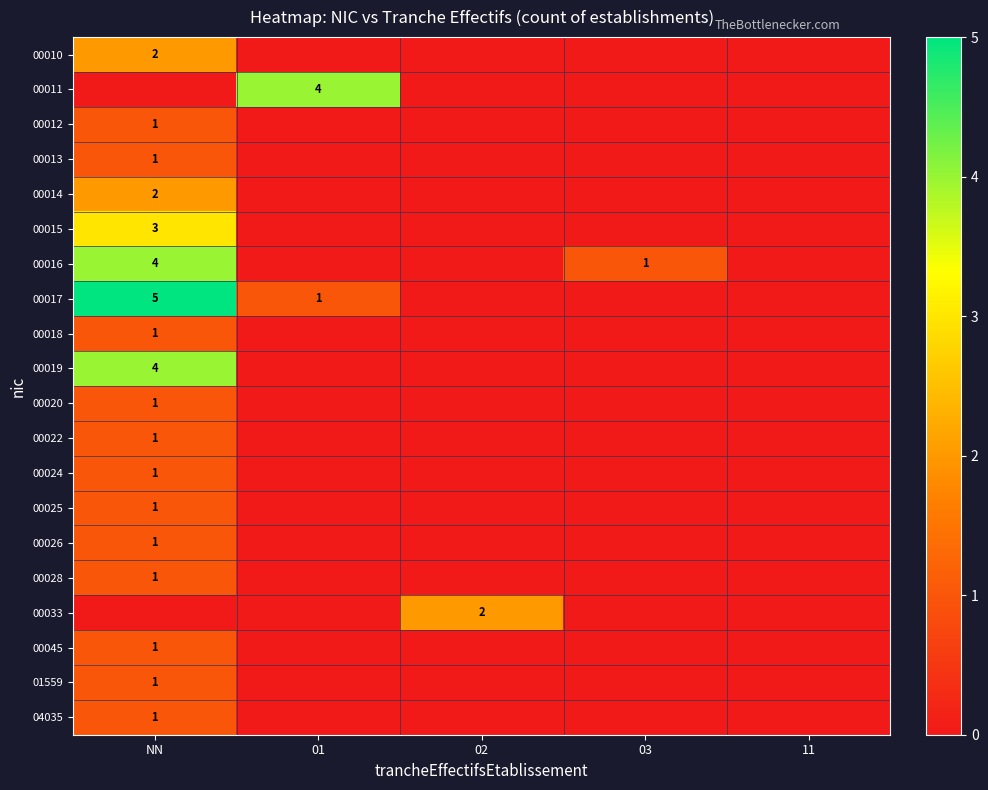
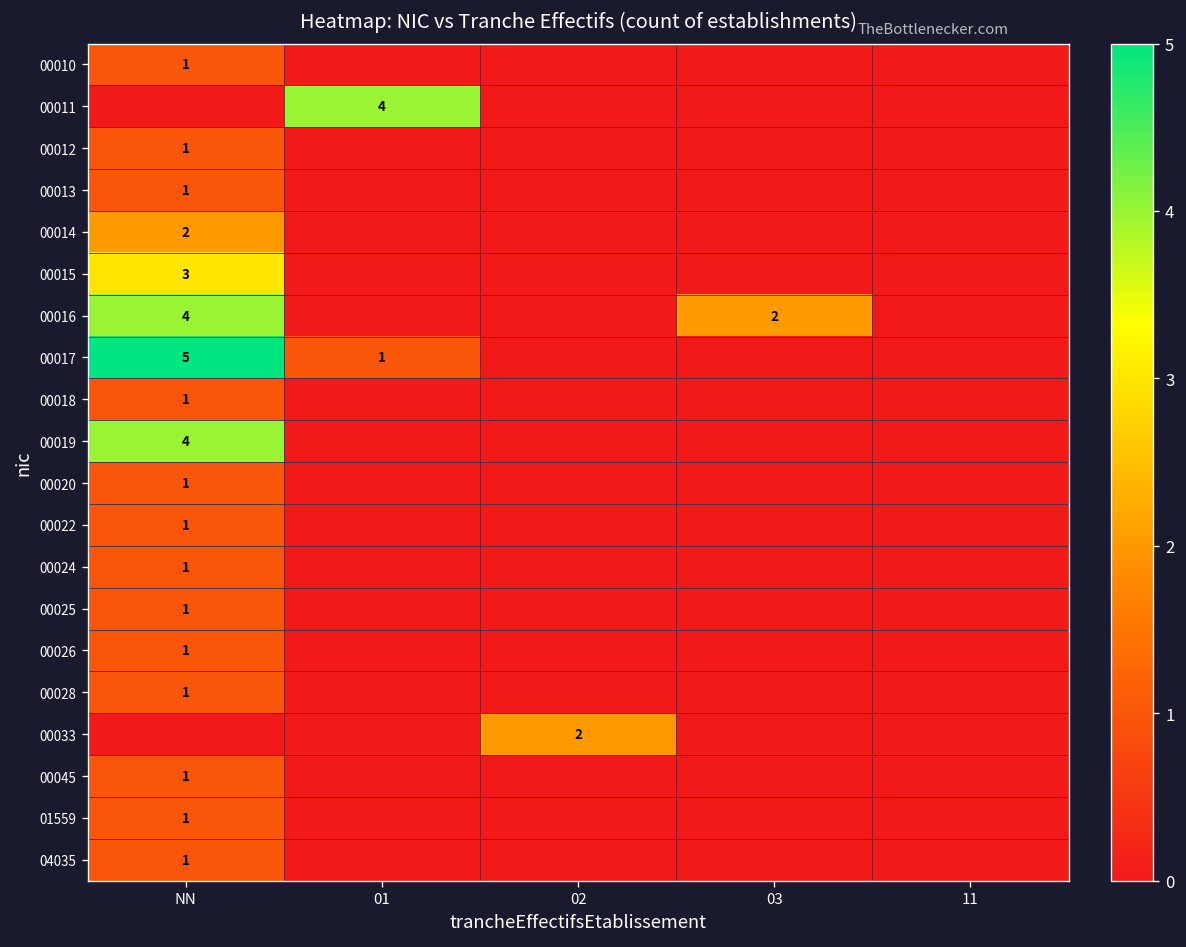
  {
    "00010": {
-     "NN": 2
+     "NN": 1
    },
    "00011": {
      "01": 4
    },
    "00012": {
      "NN": 1
    },
    "00013": {
      "NN": 1
    },
    "00014": {
      "NN": 2
    },
    "00015": {
      "NN": 3
    },
    "00016": {
      "NN": 4,
-     "03": 1
+     "03": 2
    },
    "00017": {
      "NN": 5,
      "01": 1
    },
    "00018": {
      "NN": 1
    },
    "00019": {
      "NN": 4
    },
    "00020": {
      "NN": 1
    },
    "00022": {
      "NN": 1
    },
    "00024": {
      "NN": 1
    },
    "00025": {
      "NN": 1
    },
    "00026": {
      "NN": 1
    },
    "00028": {
      "NN": 1
    },
    "00033": {
      "02": 2
    },
    "00045": {
      "NN": 1
    },
    "01559": {
      "NN": 1
    },
    "04035": {
      "NN": 1
    }
  }
